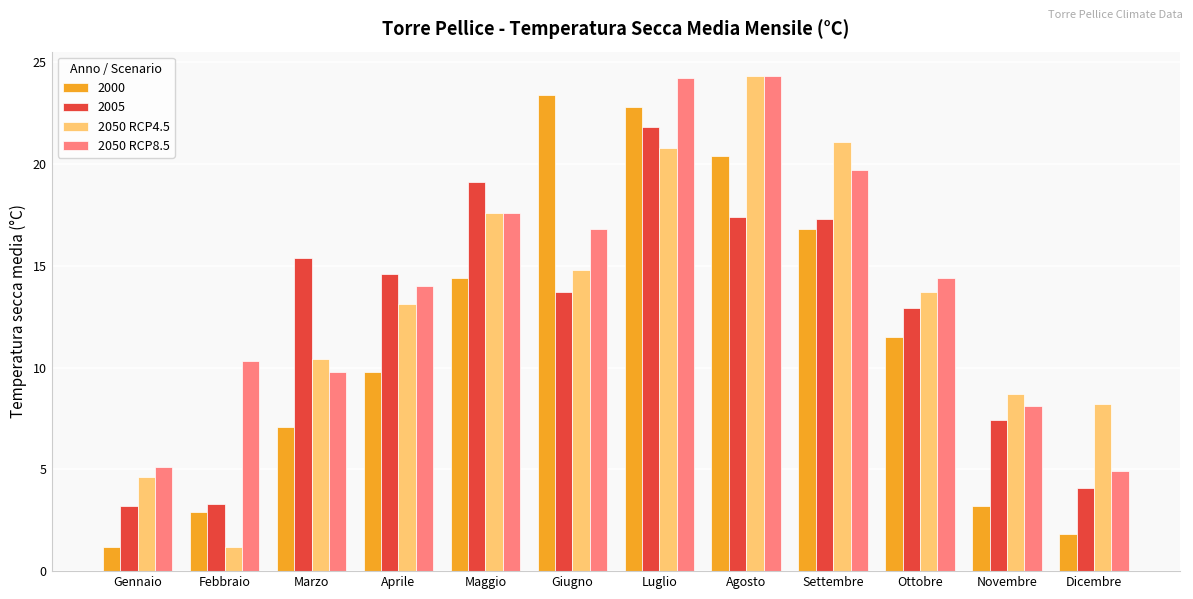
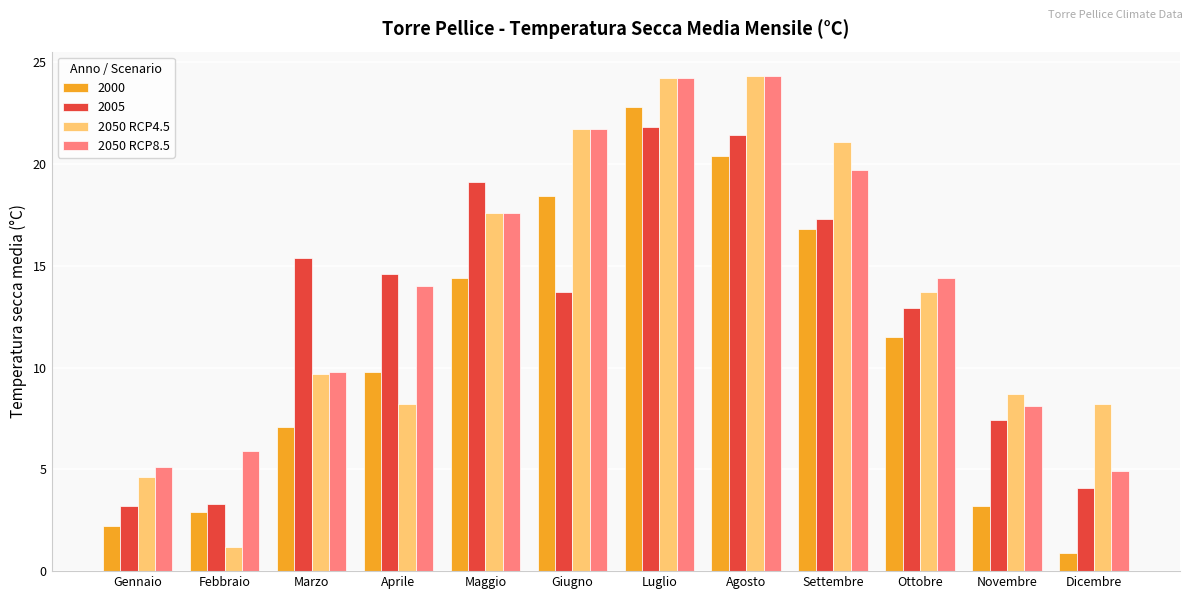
  {
    "2000": {
-     "Gennaio": 1.2,
+     "Gennaio": 2.2,
      "Febbraio": 2.9,
      "Marzo": 7.1,
      "Aprile": 9.8,
      "Maggio": 14.4,
-     "Giugno": 23.4,
+     "Giugno": 18.4,
      "Luglio": 22.8,
      "Agosto": 20.4,
      "Settembre": 16.8,
      "Ottobre": 11.5,
      "Novembre": 3.2,
-     "Dicembre": 1.8
+     "Dicembre": 0.9
    },
    "2005": {
      "Gennaio": 3.2,
      "Febbraio": 3.3,
      "Marzo": 15.4,
      "Aprile": 14.6,
      "Maggio": 19.1,
      "Giugno": 13.7,
      "Luglio": 21.8,
-     "Agosto": 17.4,
+     "Agosto": 21.4,
      "Settembre": 17.3,
      "Ottobre": 12.9,
      "Novembre": 7.4,
      "Dicembre": 4.1
    },
    "2050 RCP4.5": {
      "Gennaio": 4.6,
      "Febbraio": 1.2,
-     "Marzo": 10.4,
-     "Aprile": 13.1,
+     "Marzo": 9.7,
+     "Aprile": 8.2,
      "Maggio": 17.6,
-     "Giugno": 14.8,
-     "Luglio": 20.8,
+     "Giugno": 21.7,
+     "Luglio": 24.2,
      "Agosto": 24.3,
      "Settembre": 21.1,
      "Ottobre": 13.7,
      "Novembre": 8.7,
      "Dicembre": 8.2
    },
    "2050 RCP8.5": {
      "Gennaio": 5.1,
-     "Febbraio": 10.3,
+     "Febbraio": 5.9,
      "Marzo": 9.8,
      "Aprile": 14.0,
      "Maggio": 17.6,
-     "Giugno": 16.8,
+     "Giugno": 21.7,
      "Luglio": 24.2,
      "Agosto": 24.3,
      "Settembre": 19.7,
      "Ottobre": 14.4,
      "Novembre": 8.1,
      "Dicembre": 4.9
    }
  }
